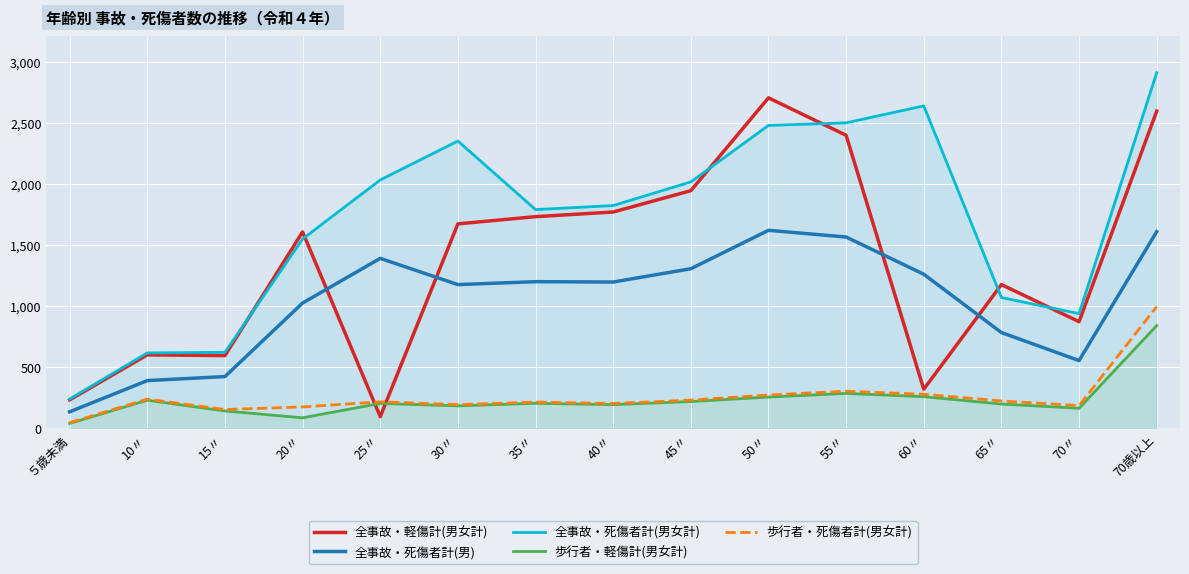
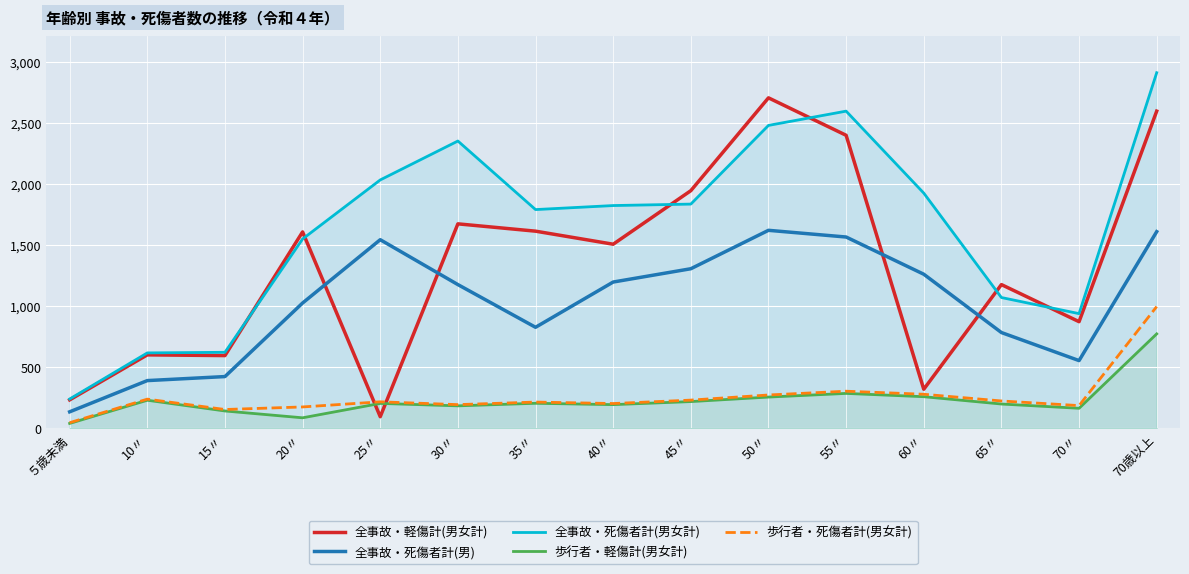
  {
    "全事故・軽傷計(男女計)": {
      "15〃": "600",
      "20〃": "1,610",
      "25〃": "100",
      "30〃": "1,680",
-     "35〃": "1,740",
-     "40〃": "1,770",
+     "35〃": "1,620",
+     "40〃": "1,510",
      "45〃": "1,950",
      "50〃": "2,710",
      "55〃": "2,400",
      "60〃": "320",
      "65〃": "1,180",
      "70〃": "880",
      "70歳以上": "2,600"
    },
    "全事故・死傷者計(男)": {
      "５歳未満": "140",
      "10〃": "390",
      "15〃": "430",
      "20〃": "1,030",
-     "25〃": "1,390",
+     "25〃": "1,550",
      "30〃": "1,180",
-     "35〃": "1,200",
+     "35〃": "830",
      "40〃": "1,200",
      "45〃": "1,310",
      "50〃": "1,620",
      "55〃": "1,570",
      "60〃": "1,260",
      "65〃": "790",
      "70〃": "560",
      "70歳以上": "1,610"
    },
    "全事故・死傷者計(男女計)": {
      "15〃": "620",
      "20〃": "1,550",
      "25〃": "2,040",
      "30〃": "2,360",
      "35〃": "1,790",
      "40〃": "1,830",
-     "45〃": "2,020",
+     "45〃": "1,840",
      "50〃": "2,480",
-     "55〃": "2,510",
-     "60〃": "2,640",
+     "55〃": "2,600",
+     "60〃": "1,930",
      "65〃": "1,070",
      "70〃": "940",
      "70歳以上": "2,920"
    },
    "歩行者・軽傷計(男女計)": {
      "20〃": "90",
      "65〃": "200",
      "70〃": "170",
-     "70歳以上": "840"
+     "70歳以上": "780"
    },
    "歩行者・死傷者計(男女計)": {
      "20〃": "180",
      "65〃": "230",
      "70〃": "190",
      "70歳以上": "1,000"
    }
  }
